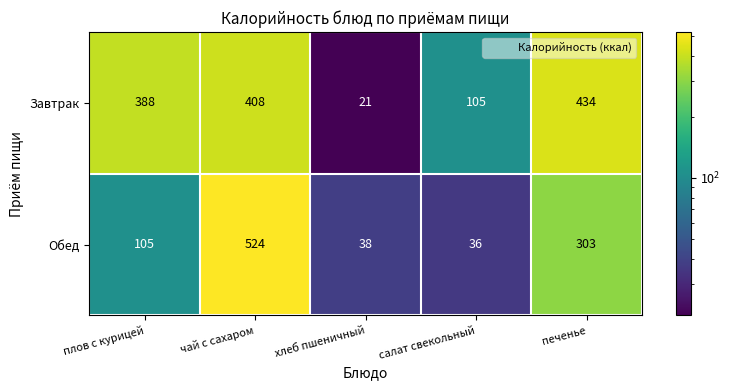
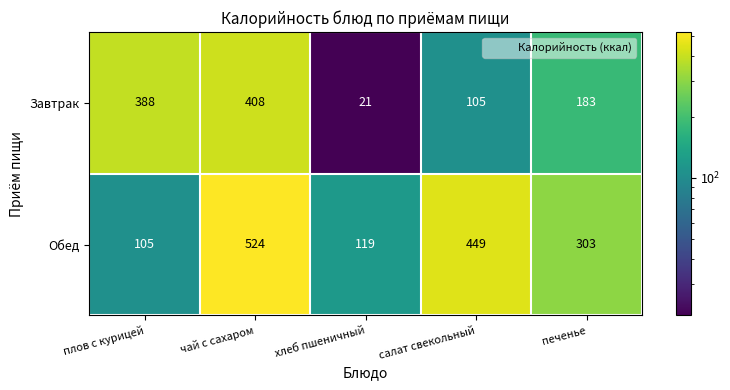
  {
    "Завтрак": {
      "плов с курицей": 388,
      "чай с сахаром": 408,
      "хлеб пшеничный": 21,
      "салат свекольный": 105,
-     "печенье": 434
+     "печенье": 183
    },
    "Обед": {
      "плов с курицей": 105,
      "чай с сахаром": 524,
-     "хлеб пшеничный": 38,
-     "салат свекольный": 36,
+     "хлеб пшеничный": 119,
+     "салат свекольный": 449,
      "печенье": 303
    }
  }
